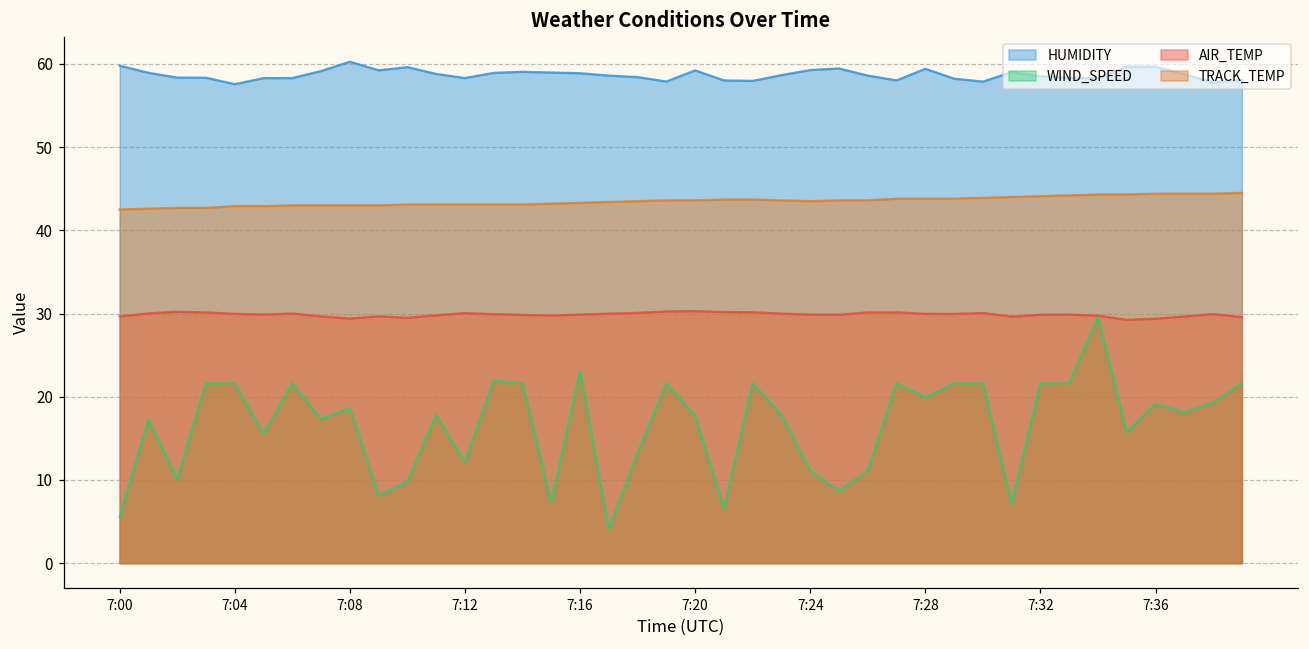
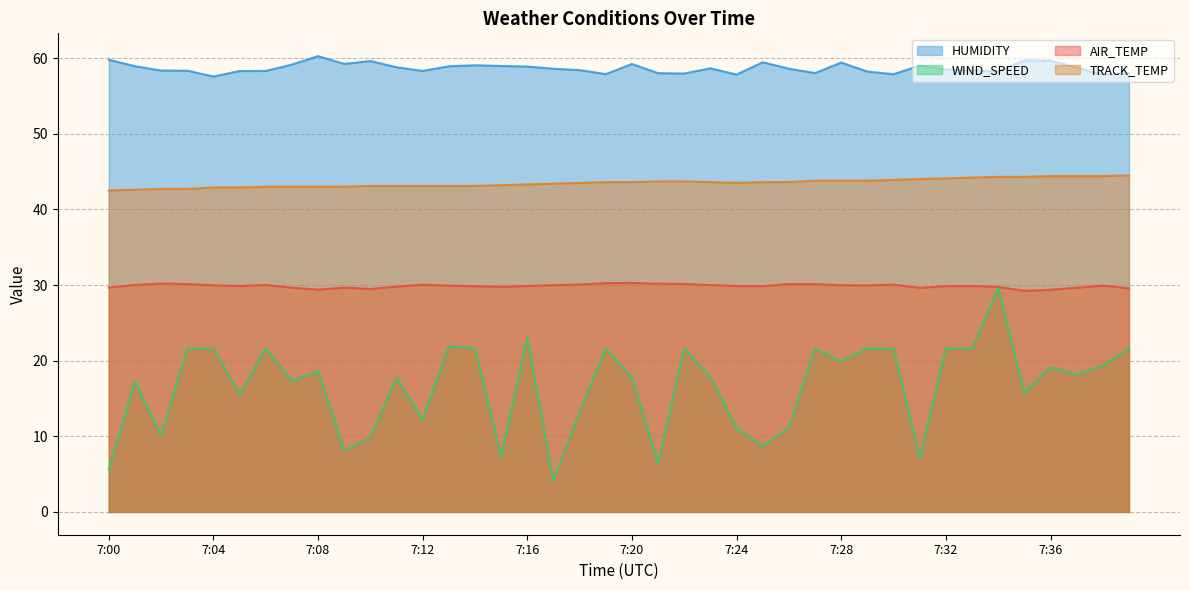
  {
    "HUMIDITY": {
      "7:00": 60,
      "7:04": 58,
      "7:08": 60,
      "7:12": 58,
      "7:16": 59,
      "7:20": 59,
-     "7:24": 59,
+     "7:24": 58,
      "7:28": 59
    },
    "WIND_SPEED": {
      "7:00": 6,
      "7:04": 22,
      "7:08": 19,
      "7:12": 12,
      "7:16": 23,
      "7:20": 18,
      "7:24": 11,
      "7:28": 20,
      "7:32": 22,
      "7:36": 19
    }
  }
